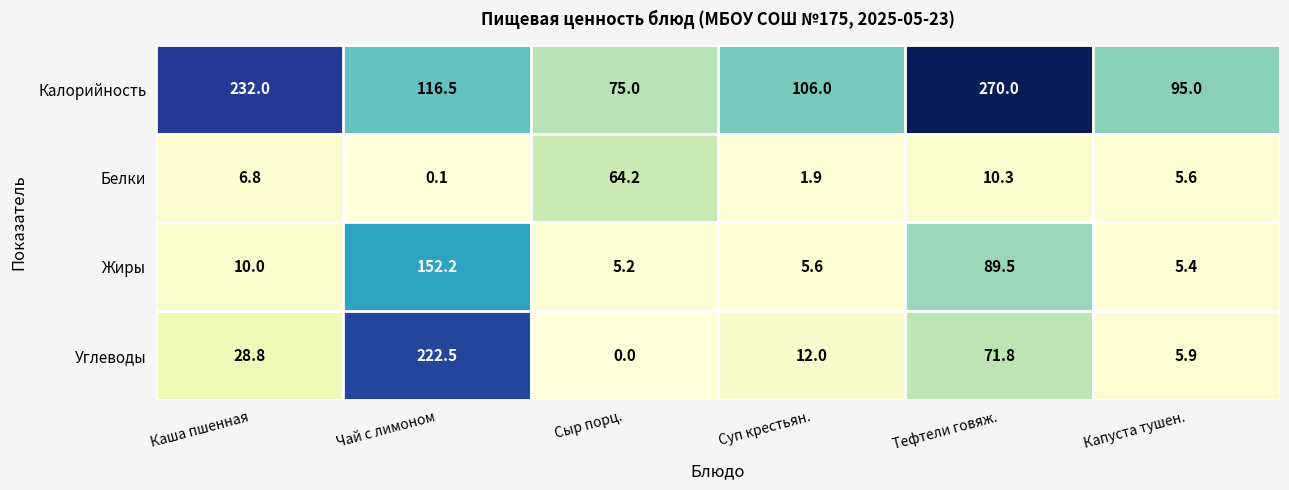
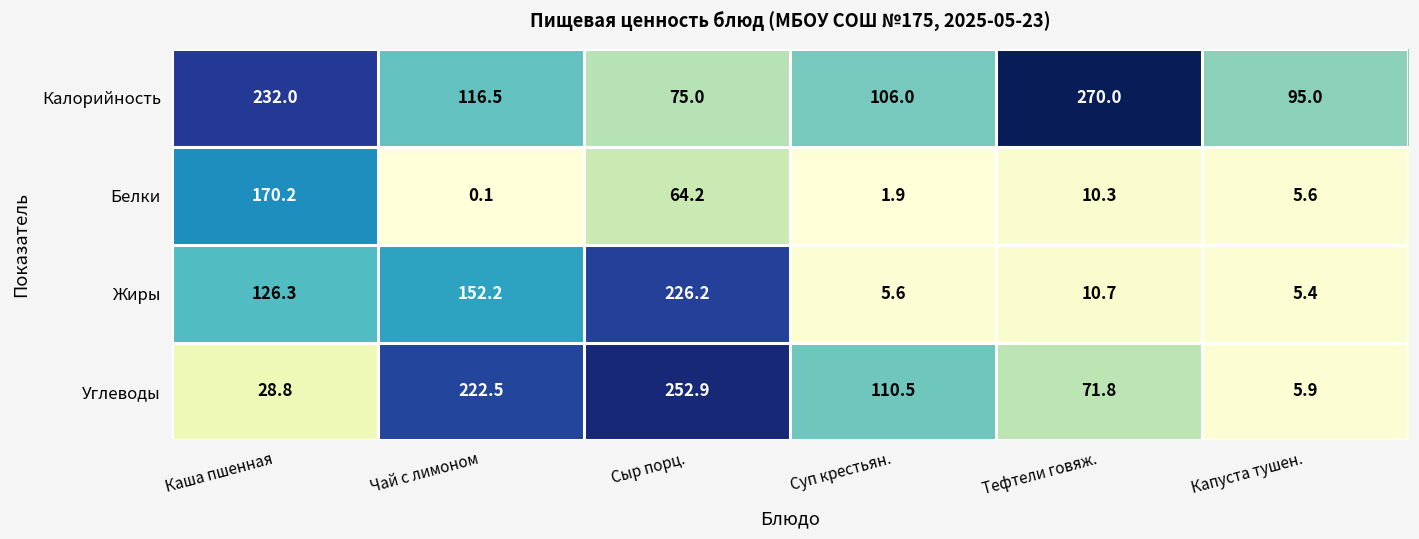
  {
    "Калорийность": {
      "Каша пшенная": 232.0,
      "Чай с лимоном": 116.5,
      "Сыр порц.": 75.0,
      "Суп крестьян.": 106.0,
      "Тефтели говяж.": 270.0,
      "Капуста тушен.": 95.0
    },
    "Белки": {
-     "Каша пшенная": 6.8,
+     "Каша пшенная": 170.2,
      "Чай с лимоном": 0.1,
      "Сыр порц.": 64.2,
      "Суп крестьян.": 1.9,
      "Тефтели говяж.": 10.3,
      "Капуста тушен.": 5.6
    },
    "Жиры": {
-     "Каша пшенная": 10.0,
+     "Каша пшенная": 126.3,
      "Чай с лимоном": 152.2,
-     "Сыр порц.": 5.2,
+     "Сыр порц.": 226.2,
      "Суп крестьян.": 5.6,
-     "Тефтели говяж.": 89.5,
+     "Тефтели говяж.": 10.7,
      "Капуста тушен.": 5.4
    },
    "Углеводы": {
      "Каша пшенная": 28.8,
      "Чай с лимоном": 222.5,
-     "Сыр порц.": 0.0,
-     "Суп крестьян.": 12.0,
+     "Сыр порц.": 252.9,
+     "Суп крестьян.": 110.5,
      "Тефтели говяж.": 71.8,
      "Капуста тушен.": 5.9
    }
  }
